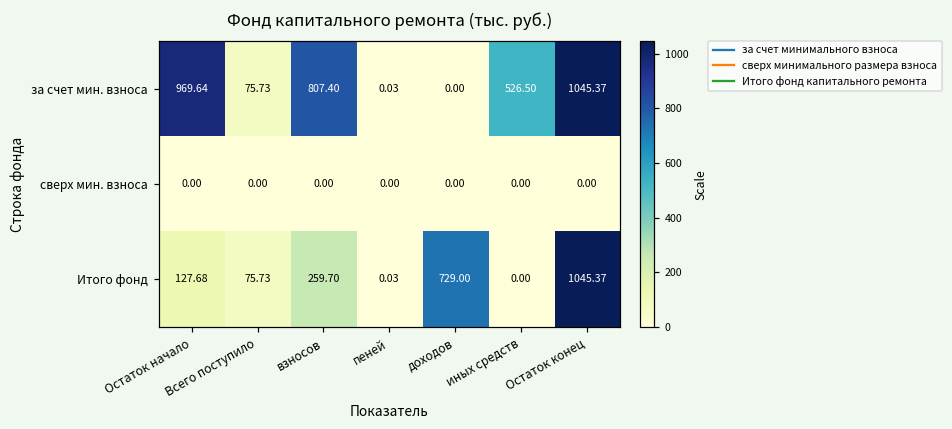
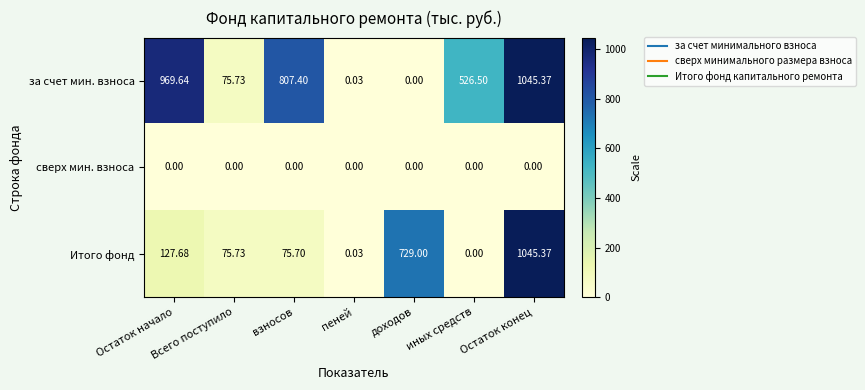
  {
    "за счет мин. взноса": {
      "Остаток начало": 969.64,
      "Всего поступило": 75.73,
      "взносов": 807.40,
      "пеней": 0.03,
      "доходов": 0.00,
      "иных средств": 526.50,
      "Остаток конец": 1045.37
    },
    "сверх мин. взноса": {
      "Остаток начало": 0.00,
      "Всего поступило": 0.00,
      "взносов": 0.00,
      "пеней": 0.00,
      "доходов": 0.00,
      "иных средств": 0.00,
      "Остаток конец": 0.00
    },
    "Итого фонд": {
      "Остаток начало": 127.68,
      "Всего поступило": 75.73,
-     "взносов": 259.70,
+     "взносов": 75.70,
      "пеней": 0.03,
      "доходов": 729.00,
      "иных средств": 0.00,
      "Остаток конец": 1045.37
    }
  }
